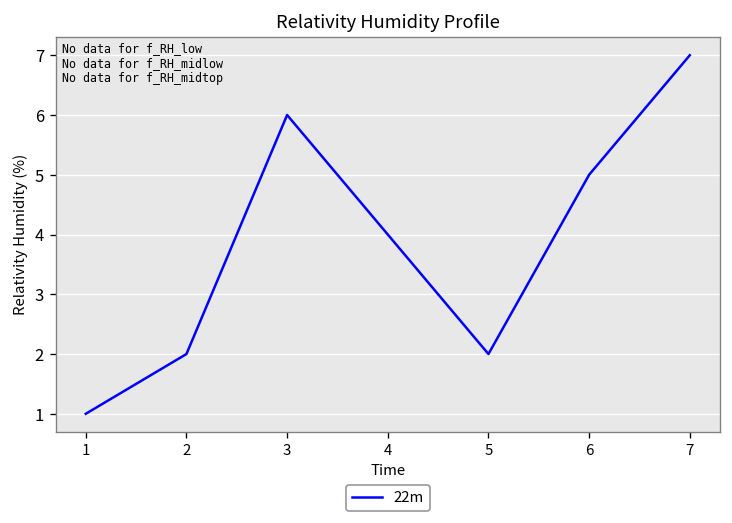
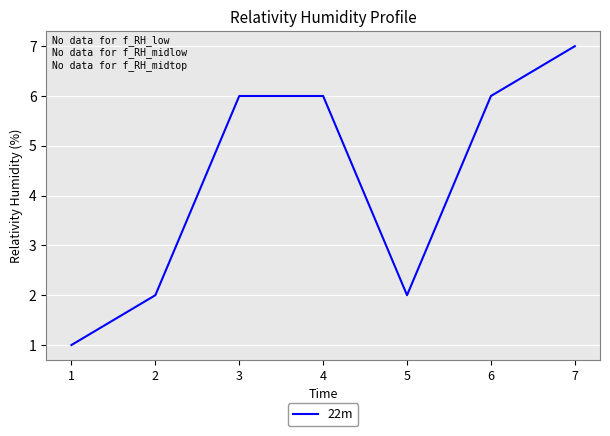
  {
    "1": 1,
    "2": 2,
    "3": 6,
-   "4": 4,
+   "4": 6,
    "5": 2,
-   "6": 5,
+   "6": 6,
    "7": 7
  }
